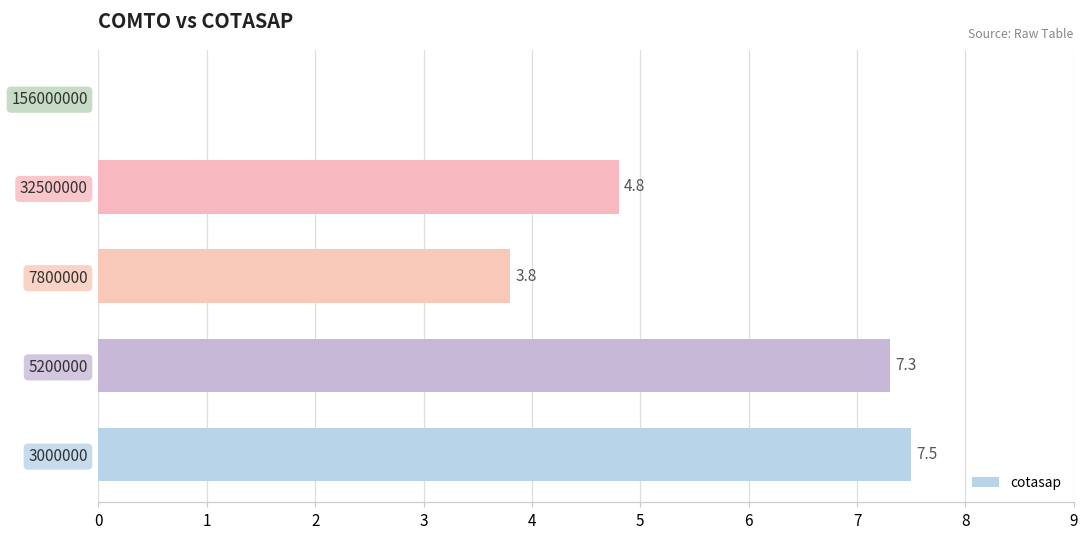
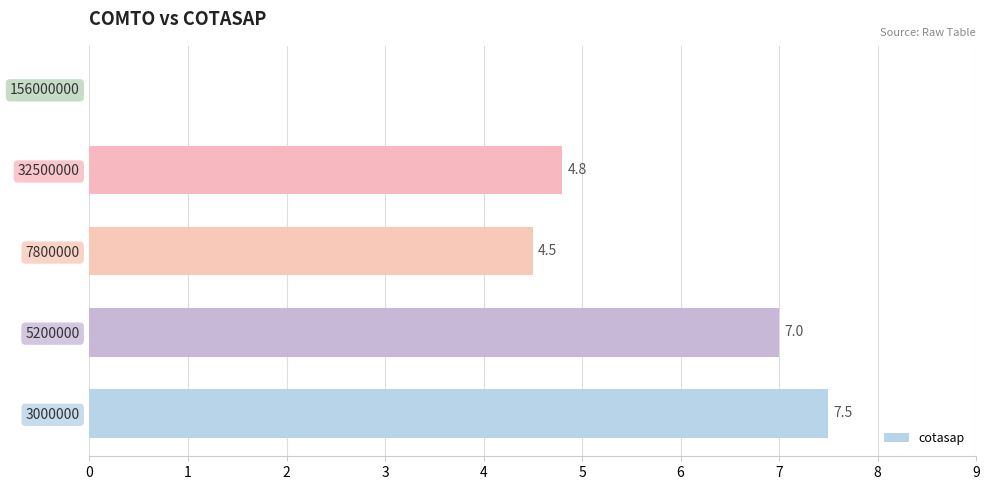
  {
    "32500000": 4.8,
-   "7800000": 3.8,
-   "5200000": 7.3,
+   "7800000": 4.5,
+   "5200000": 7.0,
    "3000000": 7.5
  }
